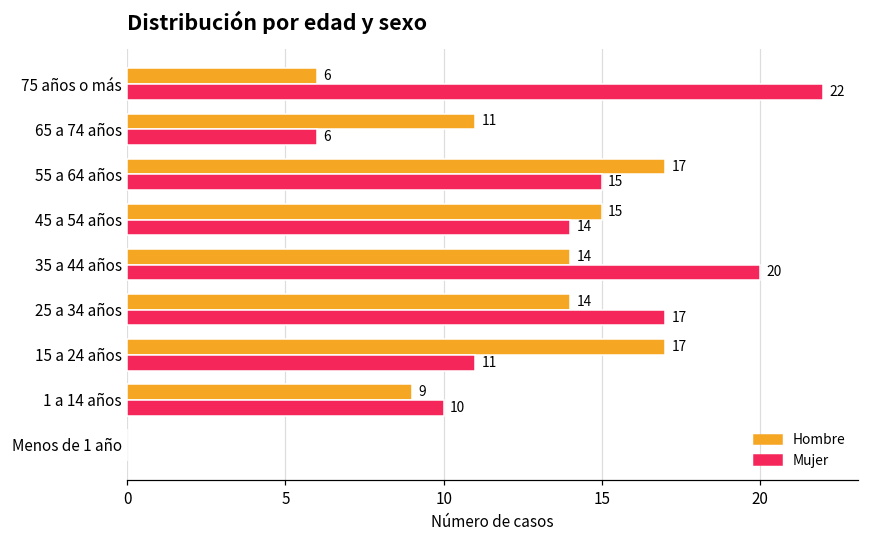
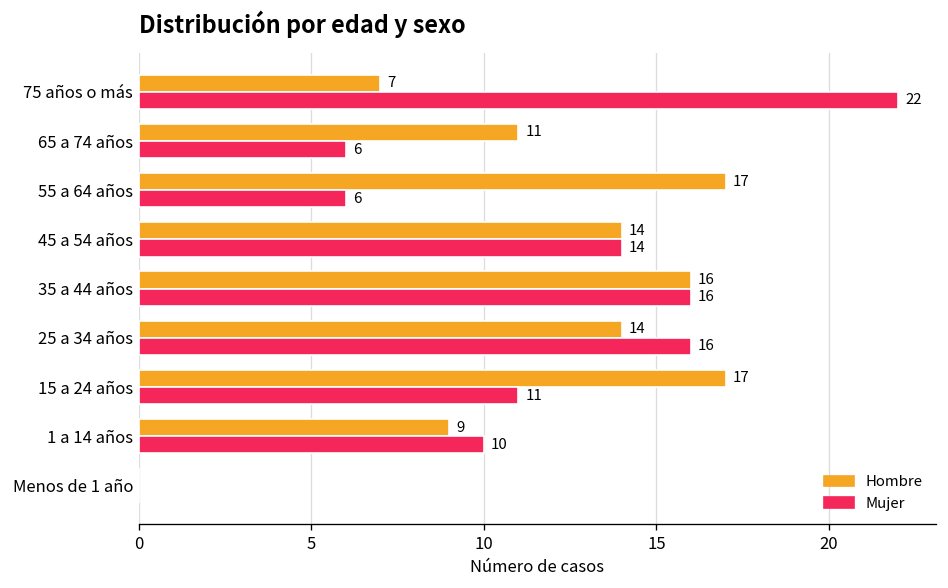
  {
    "Hombre": {
-     "75 años o más": 6,
+     "75 años o más": 7,
      "65 a 74 años": 11,
      "55 a 64 años": 17,
-     "45 a 54 años": 15,
-     "35 a 44 años": 14,
+     "45 a 54 años": 14,
+     "35 a 44 años": 16,
      "25 a 34 años": 14,
      "15 a 24 años": 17,
      "1 a 14 años": 9
    },
    "Mujer": {
      "75 años o más": 22,
      "65 a 74 años": 6,
-     "55 a 64 años": 15,
+     "55 a 64 años": 6,
      "45 a 54 años": 14,
-     "35 a 44 años": 20,
-     "25 a 34 años": 17,
+     "35 a 44 años": 16,
+     "25 a 34 años": 16,
      "15 a 24 años": 11,
      "1 a 14 años": 10
    }
  }
